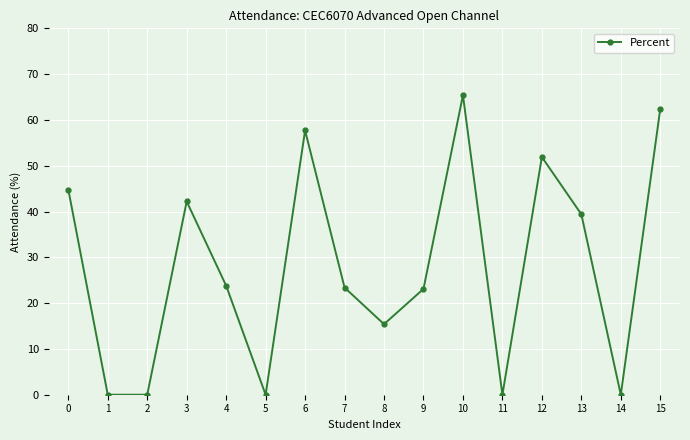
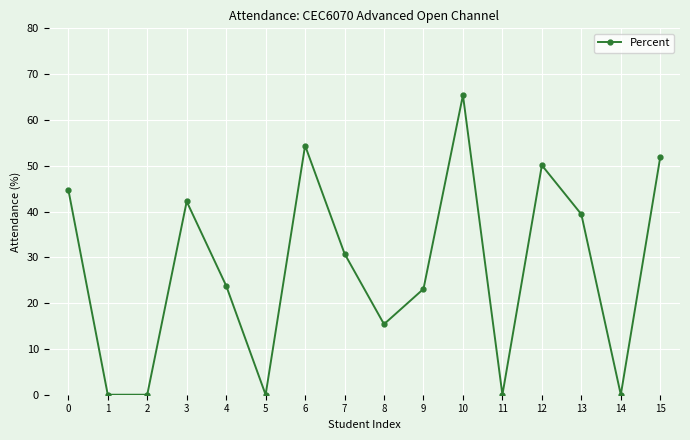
  {
    "0": 45,
    "1": 0,
    "2": 0,
    "3": 42,
    "4": 24,
    "5": 0,
-   "6": 58,
-   "7": 23,
+   "6": 54,
+   "7": 31,
    "8": 15,
    "9": 23,
    "10": 65,
    "11": 0,
-   "12": 52,
+   "12": 50,
    "13": 39,
    "14": 0,
-   "15": 62
+   "15": 52
  }
